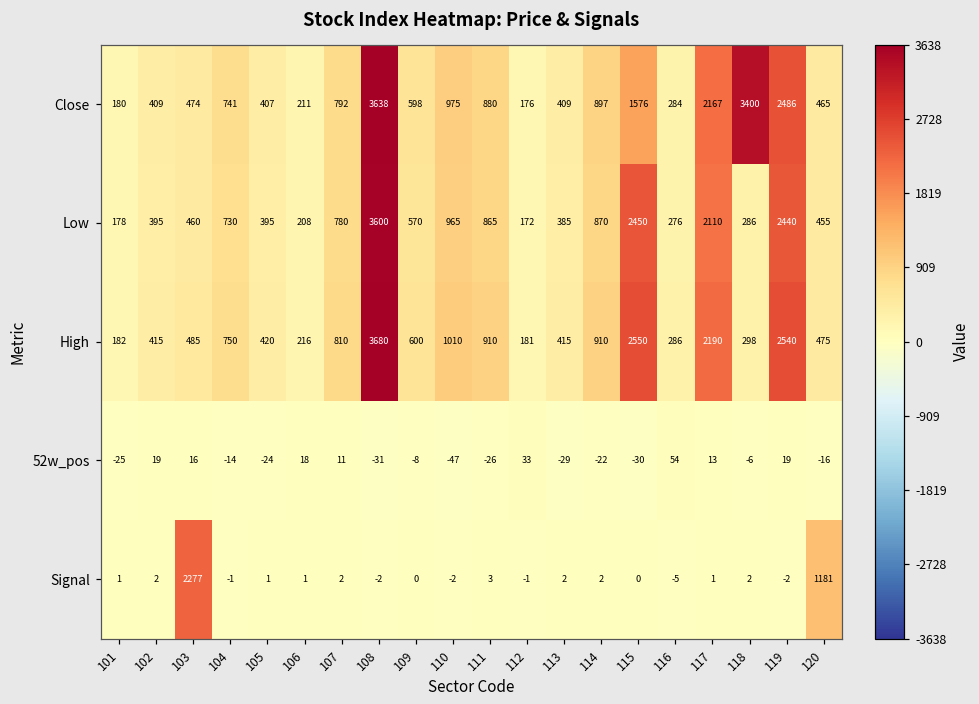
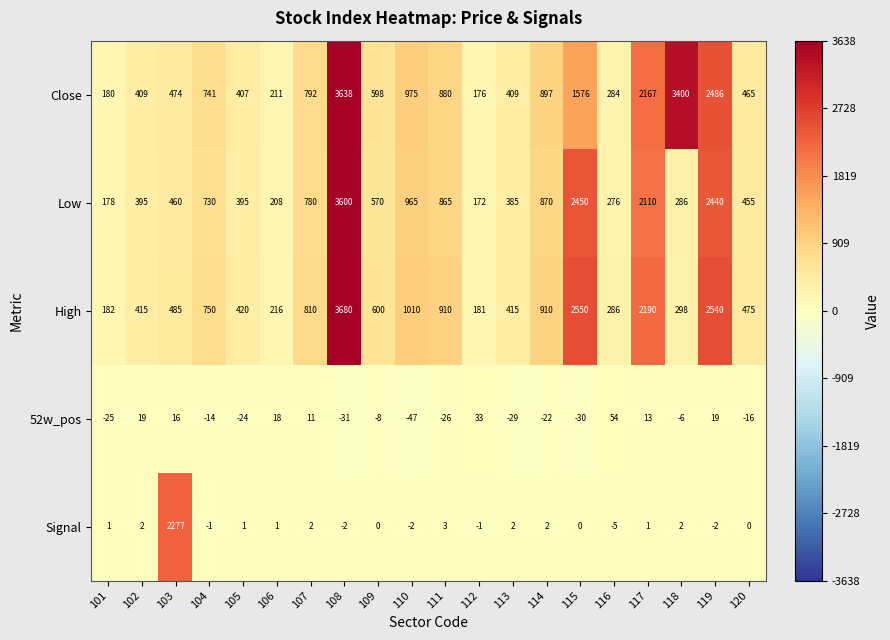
  {
    "Close": {
      "101": 180,
      "102": 409,
      "103": 474,
      "104": 741,
      "105": 407,
      "106": 211,
      "107": 792,
      "108": 3638,
      "109": 598,
      "110": 975,
      "111": 880,
      "112": 176,
      "113": 409,
      "114": 897,
      "115": 1576,
      "116": 284,
      "117": 2167,
      "118": 3400,
      "119": 2486,
      "120": 465
    },
    "Low": {
      "101": 178,
      "102": 395,
      "103": 460,
      "104": 730,
      "105": 395,
      "106": 208,
      "107": 780,
      "108": 3600,
      "109": 570,
      "110": 965,
      "111": 865,
      "112": 172,
      "113": 385,
      "114": 870,
      "115": 2450,
      "116": 276,
      "117": 2110,
      "118": 286,
      "119": 2440,
      "120": 455
    },
    "High": {
      "101": 182,
      "102": 415,
      "103": 485,
      "104": 750,
      "105": 420,
      "106": 216,
      "107": 810,
      "108": 3680,
      "109": 600,
      "110": 1010,
      "111": 910,
      "112": 181,
      "113": 415,
      "114": 910,
      "115": 2550,
      "116": 286,
      "117": 2190,
      "118": 298,
      "119": 2540,
      "120": 475
    },
    "52w_pos": {
      "101": -25,
      "102": 19,
      "103": 16,
      "104": -14,
      "105": -24,
      "106": 18,
      "107": 11,
      "108": -31,
      "109": -8,
      "110": -47,
      "111": -26,
      "112": 33,
      "113": -29,
      "114": -22,
      "115": -30,
      "116": 54,
      "117": 13,
      "118": -6,
      "119": 19,
      "120": -16
    },
    "Signal": {
      "101": 1,
      "102": 2,
      "103": 2277,
      "104": -1,
      "105": 1,
      "106": 1,
      "107": 2,
      "108": -2,
      "109": 0,
      "110": -2,
      "111": 3,
      "112": -1,
      "113": 2,
      "114": 2,
      "115": 0,
      "116": -5,
      "117": 1,
      "118": 2,
      "119": -2,
-     "120": 1181
+     "120": 0
    }
  }
